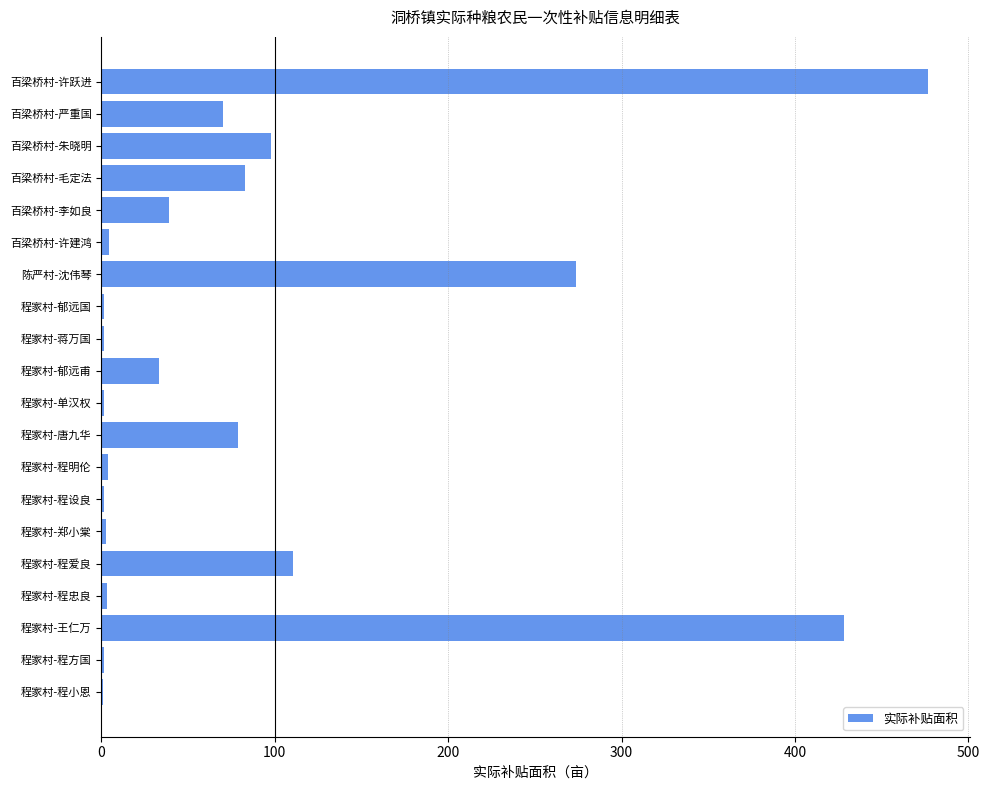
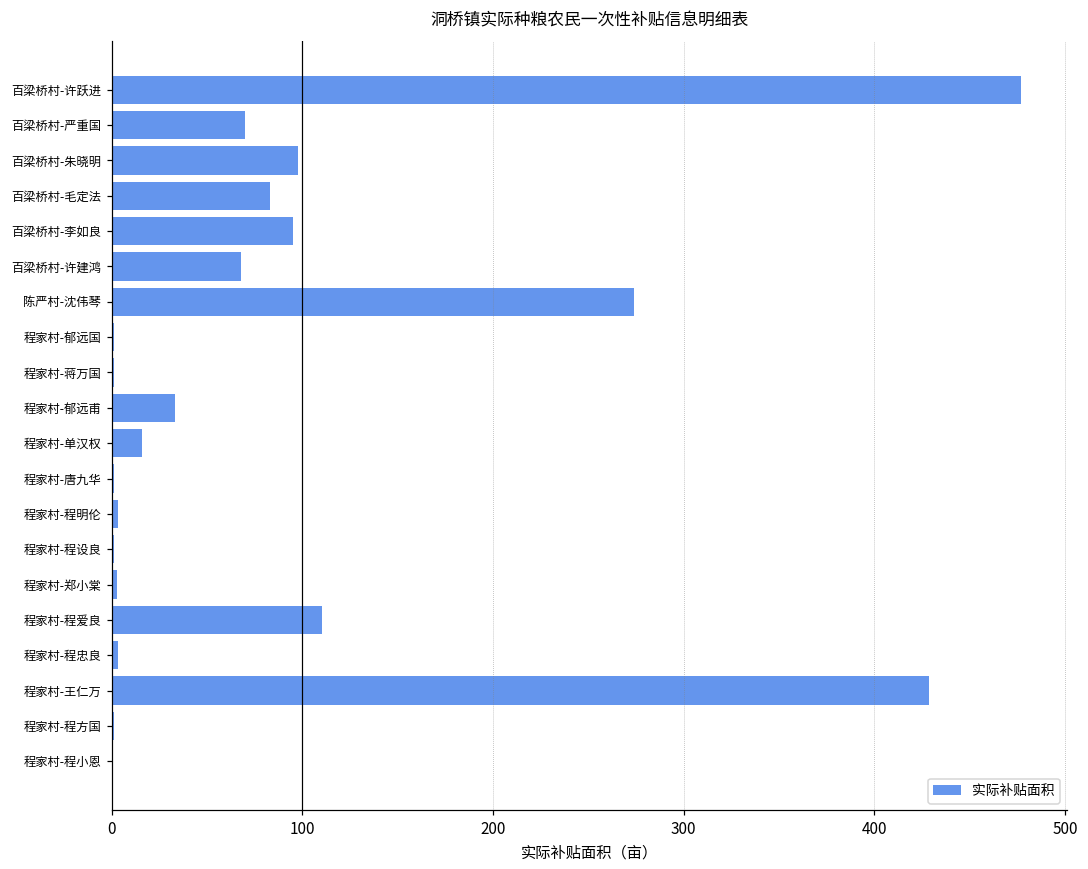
  {
    "百梁桥村-许跃进": 477,
    "百梁桥村-严重国": 70,
    "百梁桥村-朱晓明": 98,
    "百梁桥村-毛定法": 83,
-   "百梁桥村-李如良": 39,
-   "百梁桥村-许建鸿": 4,
+   "百梁桥村-李如良": 95,
+   "百梁桥村-许建鸿": 68,
    "陈严村-沈伟琴": 274,
    "程家村-郁远国": 2,
    "程家村-郁远甫": 33,
-   "程家村-单汉权": 2,
-   "程家村-唐九华": 79,
+   "程家村-单汉权": 16,
+   "程家村-唐九华": 1,
    "程家村-程明伦": 4,
    "程家村-郑小棠": 3,
    "程家村-程爱良": 111,
    "程家村-程忠良": 3,
    "程家村-王仁万": 428
  }
